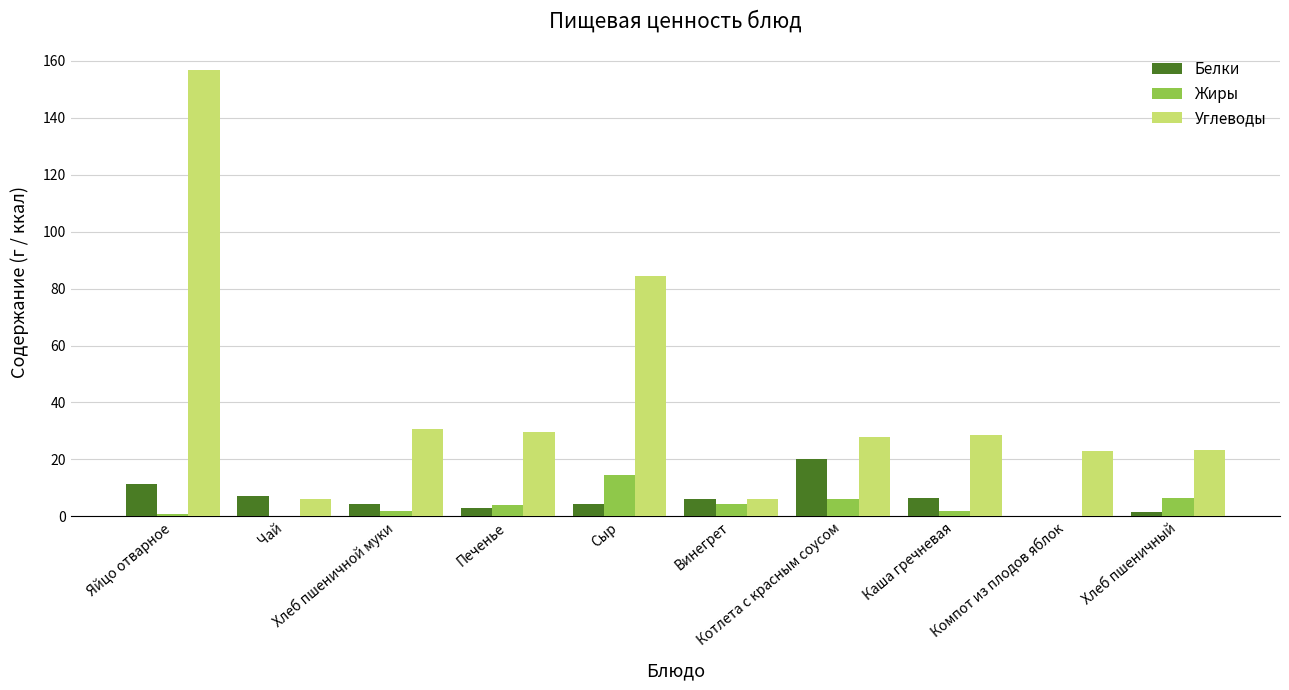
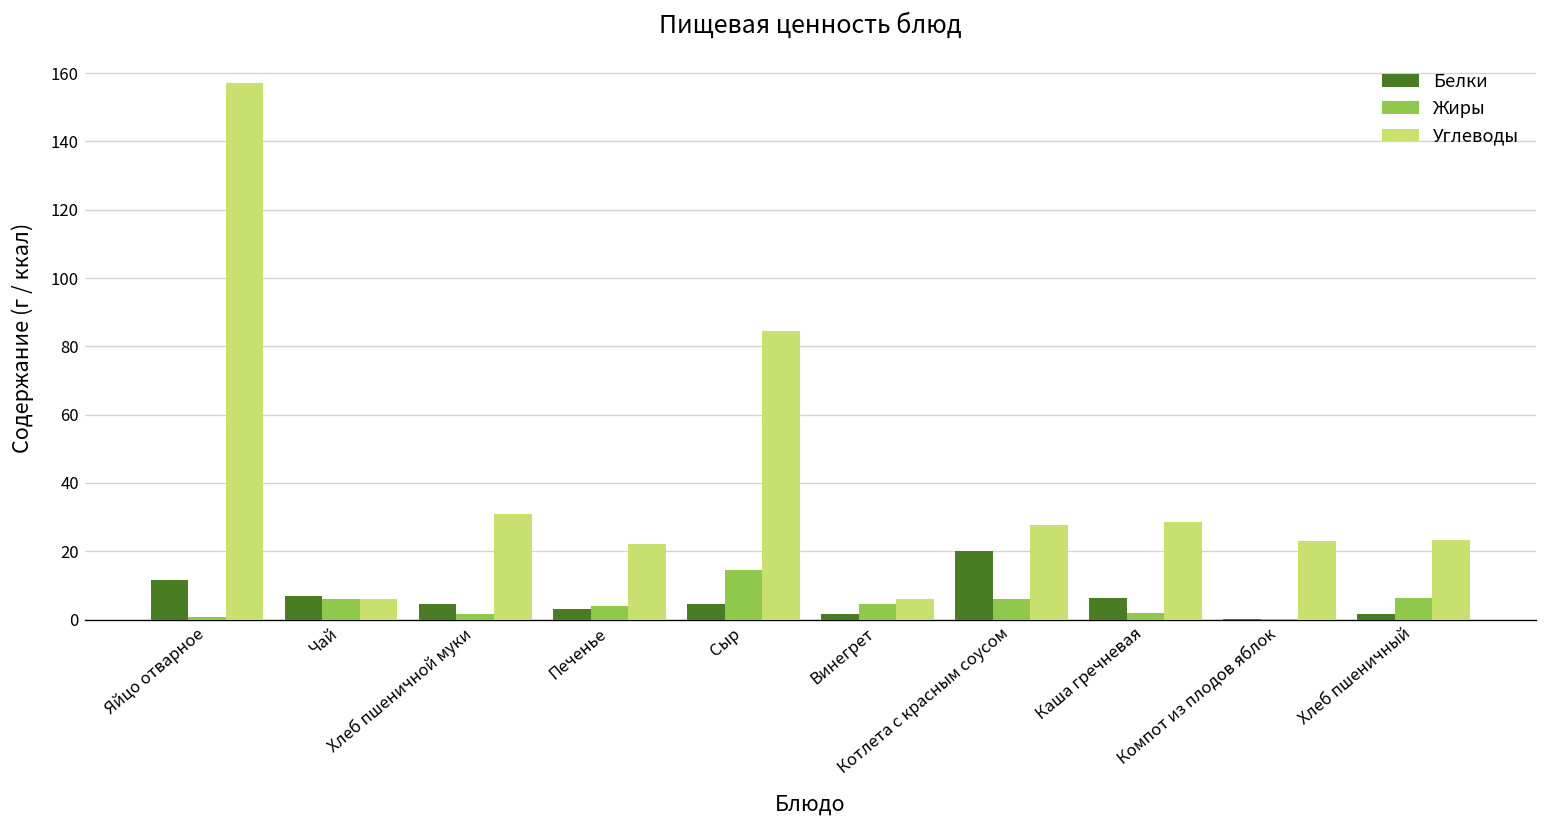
  {
    "Белки": {
      "Яйцо отварное": 12,
      "Чай": 7,
      "Хлеб пшеничной муки": 5,
      "Печенье": 3,
      "Сыр": 5,
-     "Винегрет": 6,
+     "Винегрет": 2,
      "Котлета с красным соусом": 20,
      "Каша гречневая": 6,
      "Хлеб пшеничный": 2
    },
    "Жиры": {
-     "Чай": 0,
+     "Чай": 6,
      "Хлеб пшеничной муки": 2,
      "Печенье": 4,
      "Сыр": 15,
      "Винегрет": 4,
      "Котлета с красным соусом": 6,
      "Каша гречневая": 2,
      "Хлеб пшеничный": 6
    },
    "Углеводы": {
      "Яйцо отварное": 157,
      "Чай": 6,
      "Хлеб пшеничной муки": 31,
-     "Печенье": 30,
+     "Печенье": 22,
      "Сыр": 85,
      "Винегрет": 6,
      "Котлета с красным соусом": 28,
      "Каша гречневая": 29,
      "Компот из плодов яблок": 23,
      "Хлеб пшеничный": 23
    }
  }
